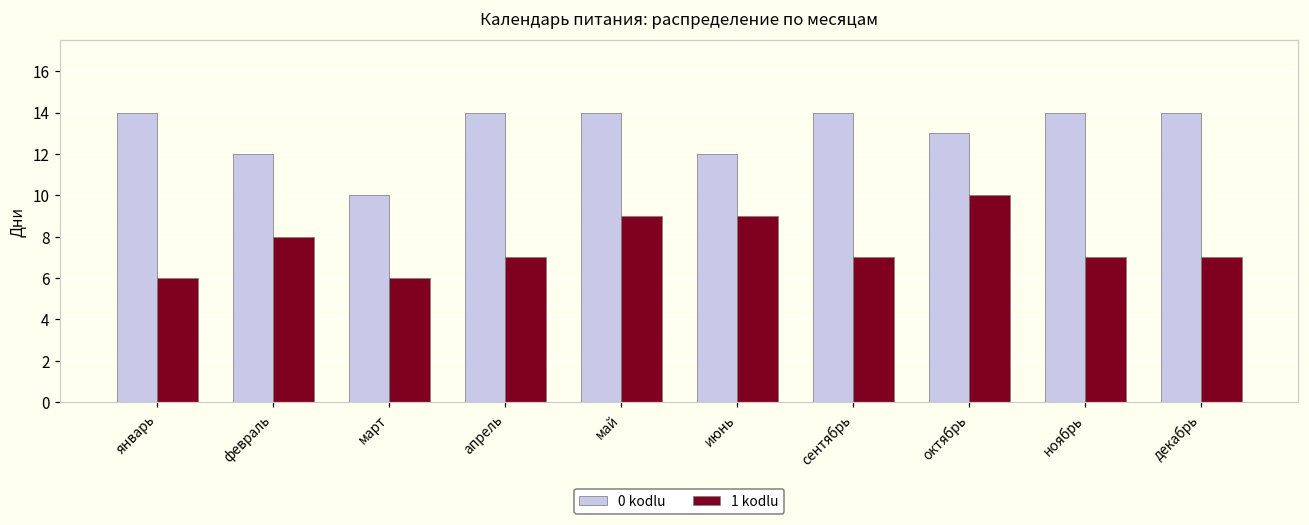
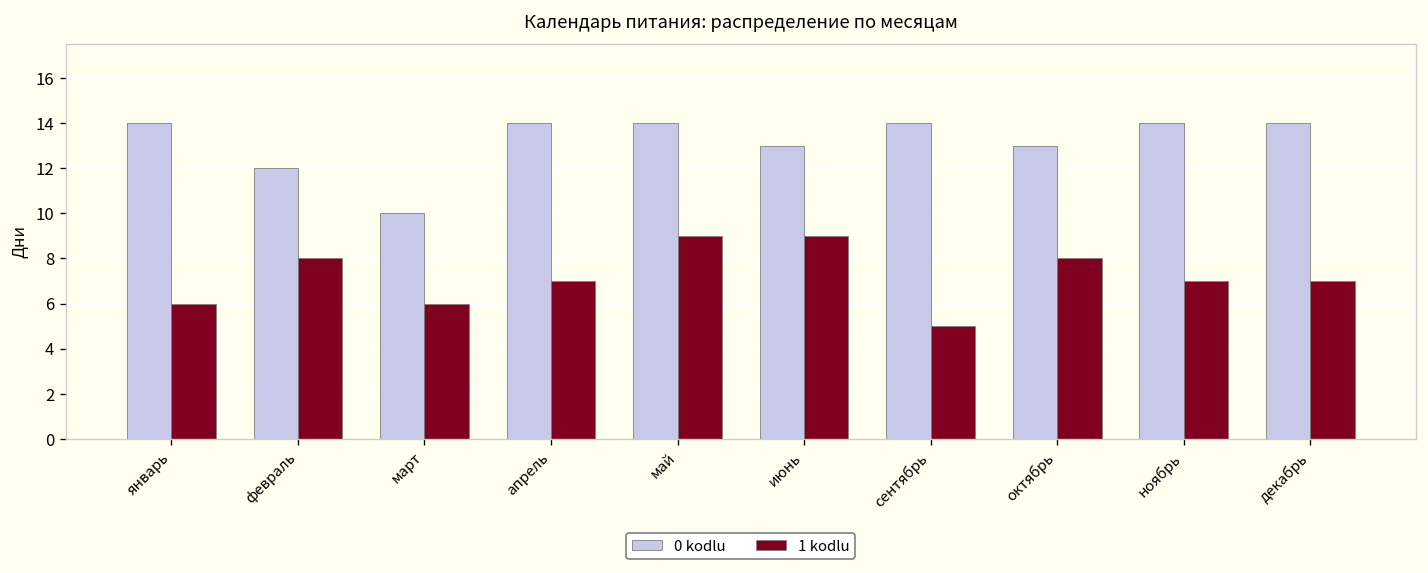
  {
    "0 kodlu": {
      "январь": 14,
      "февраль": 12,
      "март": 10,
      "апрель": 14,
      "май": 14,
-     "июнь": 12,
+     "июнь": 13,
      "сентябрь": 14,
      "октябрь": 13,
      "ноябрь": 14,
      "декабрь": 14
    },
    "1 kodlu": {
      "январь": 6,
      "февраль": 8,
      "март": 6,
      "апрель": 7,
      "май": 9,
      "июнь": 9,
-     "сентябрь": 7,
-     "октябрь": 10,
+     "сентябрь": 5,
+     "октябрь": 8,
      "ноябрь": 7,
      "декабрь": 7
    }
  }
